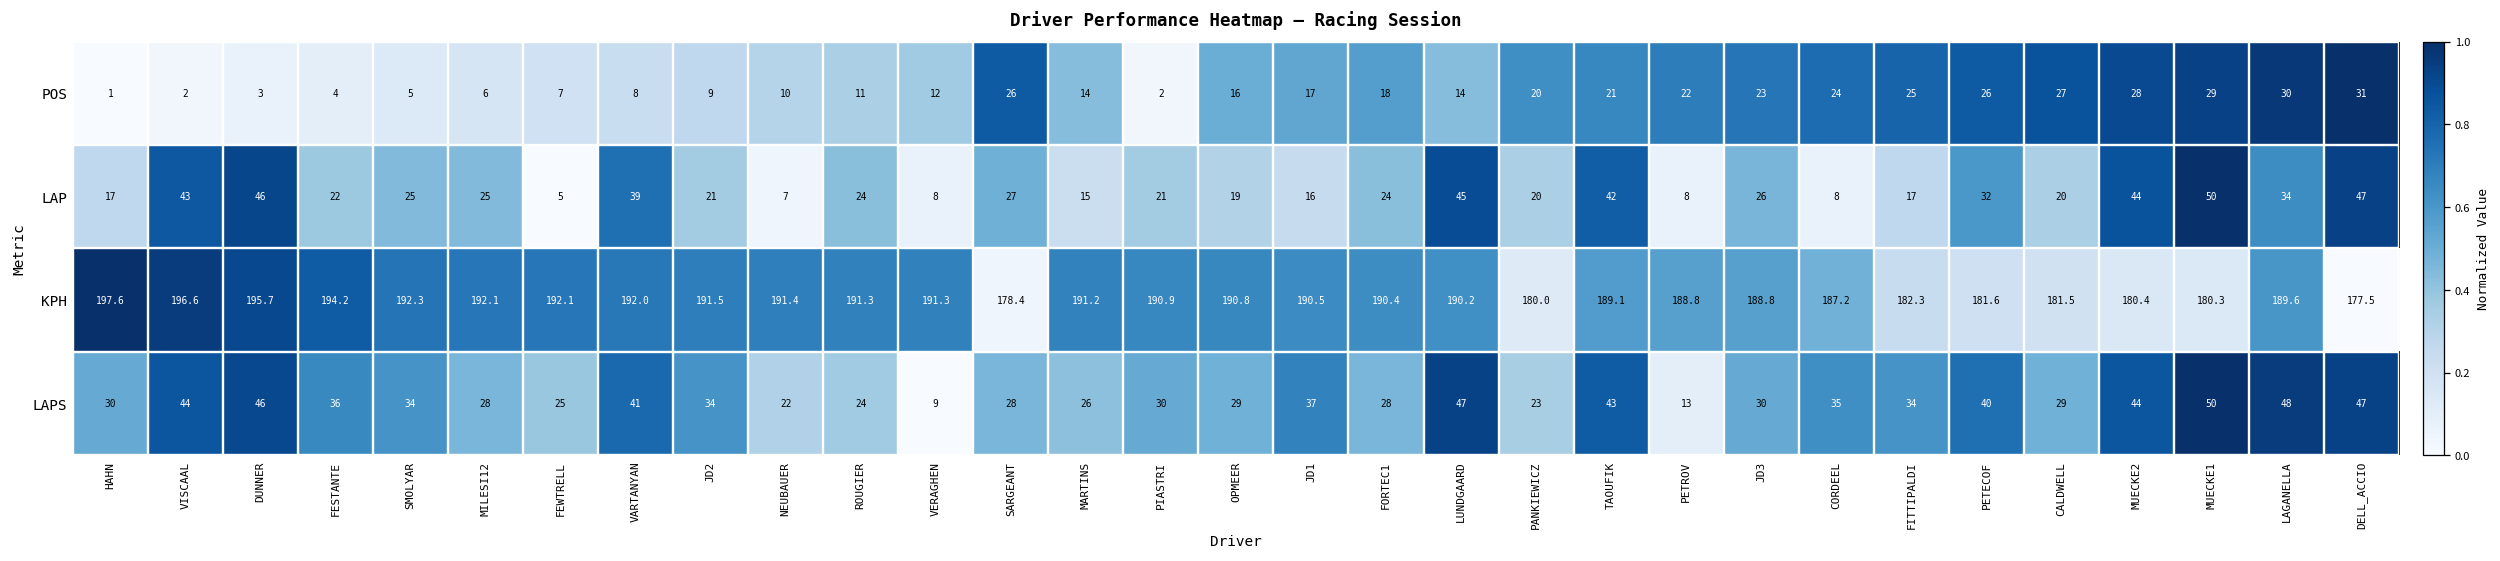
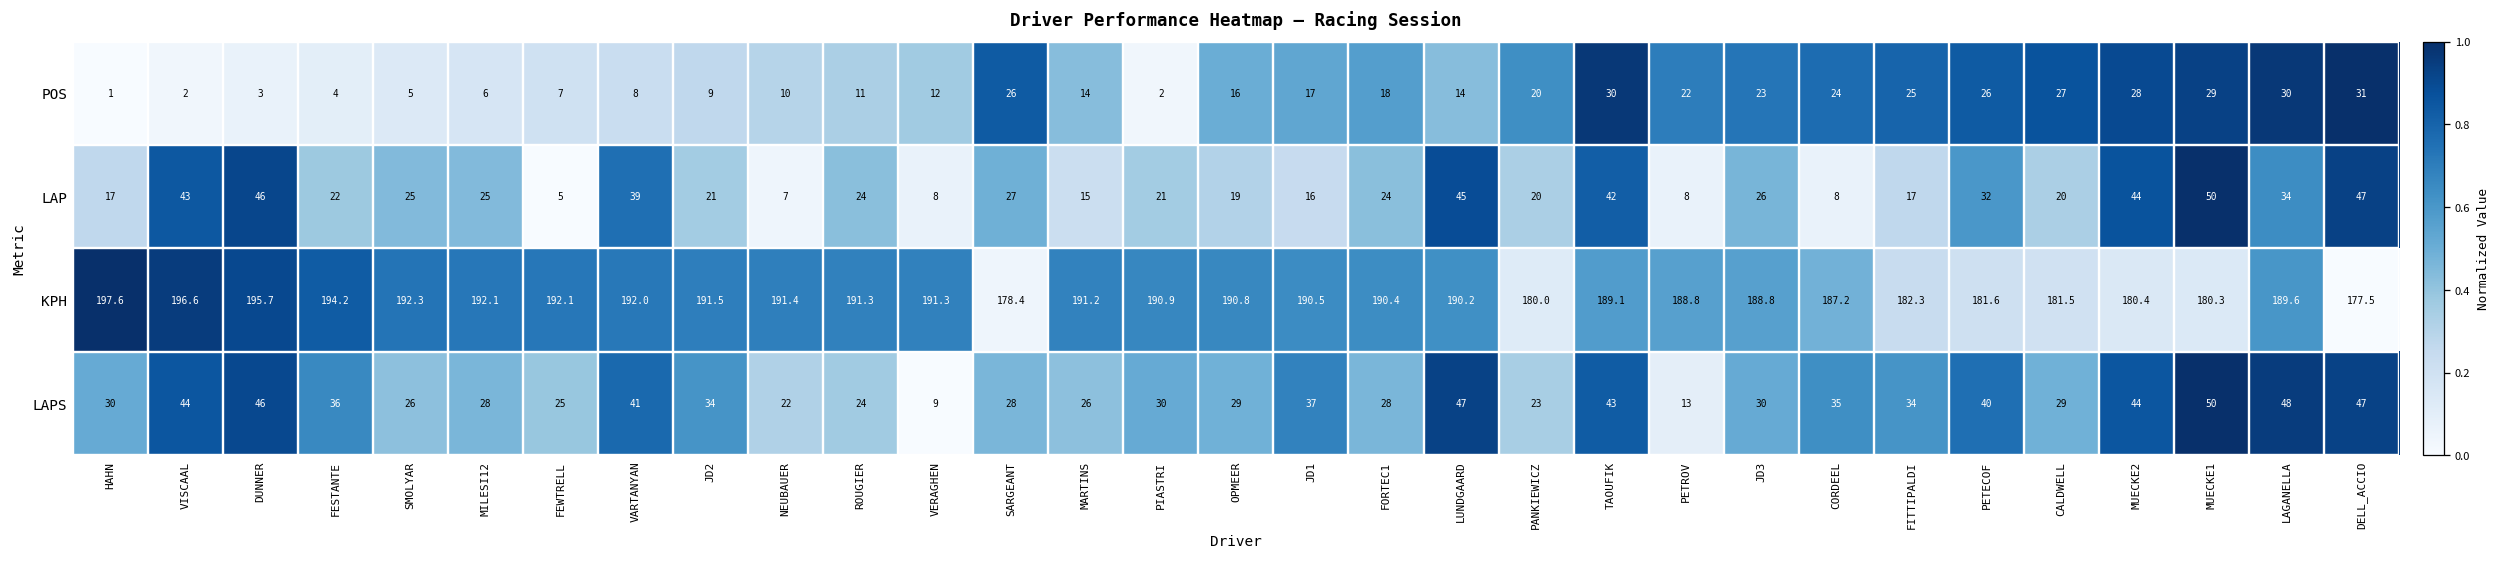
  {
    "POS": {
      "HAHN": 1,
      "VISCAAL": 2,
      "DUNNER": 3,
      "FESTANTE": 4,
      "SMOLYAR": 5,
      "MILESI12": 6,
      "FEWTRELL": 7,
      "VARTANYAN": 8,
      "JD2": 9,
      "NEUBAUER": 10,
      "ROUGIER": 11,
      "VERAGHEN": 12,
      "SARGEANT": 26,
      "MARTINS": 14,
      "PIASTRI": 2,
      "OPMEER": 16,
      "JD1": 17,
      "FORTEC1": 18,
      "LUNDGAARD": 14,
      "PANKIEWICZ": 20,
-     "TAOUFIK": 21,
+     "TAOUFIK": 30,
      "PETROV": 22,
      "JD3": 23,
      "CORDEEL": 24,
      "FITTIPALDI": 25,
      "PETECOF": 26,
      "CALDWELL": 27,
      "MUECKE2": 28,
      "MUECKE1": 29,
      "LAGANELLA": 30,
      "DELL_ACCIO": 31
    },
    "LAP": {
      "HAHN": 17,
      "VISCAAL": 43,
      "DUNNER": 46,
      "FESTANTE": 22,
      "SMOLYAR": 25,
      "MILESI12": 25,
      "FEWTRELL": 5,
      "VARTANYAN": 39,
      "JD2": 21,
      "NEUBAUER": 7,
      "ROUGIER": 24,
      "VERAGHEN": 8,
      "SARGEANT": 27,
      "MARTINS": 15,
      "PIASTRI": 21,
      "OPMEER": 19,
      "JD1": 16,
      "FORTEC1": 24,
      "LUNDGAARD": 45,
      "PANKIEWICZ": 20,
      "TAOUFIK": 42,
      "PETROV": 8,
      "JD3": 26,
      "CORDEEL": 8,
      "FITTIPALDI": 17,
      "PETECOF": 32,
      "CALDWELL": 20,
      "MUECKE2": 44,
      "MUECKE1": 50,
      "LAGANELLA": 34,
      "DELL_ACCIO": 47
    },
    "KPH": {
      "HAHN": 197.6,
      "VISCAAL": 196.6,
      "DUNNER": 195.7,
      "FESTANTE": 194.2,
      "SMOLYAR": 192.3,
      "MILESI12": 192.1,
      "FEWTRELL": 192.1,
      "VARTANYAN": 192.0,
      "JD2": 191.5,
      "NEUBAUER": 191.4,
      "ROUGIER": 191.3,
      "VERAGHEN": 191.3,
      "SARGEANT": 178.4,
      "MARTINS": 191.2,
      "PIASTRI": 190.9,
      "OPMEER": 190.8,
      "JD1": 190.5,
      "FORTEC1": 190.4,
      "LUNDGAARD": 190.2,
      "PANKIEWICZ": 180.0,
      "TAOUFIK": 189.1,
      "PETROV": 188.8,
      "JD3": 188.8,
      "CORDEEL": 187.2,
      "FITTIPALDI": 182.3,
      "PETECOF": 181.6,
      "CALDWELL": 181.5,
      "MUECKE2": 180.4,
      "MUECKE1": 180.3,
      "LAGANELLA": 189.6,
      "DELL_ACCIO": 177.5
    },
    "LAPS": {
      "HAHN": 30,
      "VISCAAL": 44,
      "DUNNER": 46,
      "FESTANTE": 36,
-     "SMOLYAR": 34,
+     "SMOLYAR": 26,
      "MILESI12": 28,
      "FEWTRELL": 25,
      "VARTANYAN": 41,
      "JD2": 34,
      "NEUBAUER": 22,
      "ROUGIER": 24,
      "VERAGHEN": 9,
      "SARGEANT": 28,
      "MARTINS": 26,
      "PIASTRI": 30,
      "OPMEER": 29,
      "JD1": 37,
      "FORTEC1": 28,
      "LUNDGAARD": 47,
      "PANKIEWICZ": 23,
      "TAOUFIK": 43,
      "PETROV": 13,
      "JD3": 30,
      "CORDEEL": 35,
      "FITTIPALDI": 34,
      "PETECOF": 40,
      "CALDWELL": 29,
      "MUECKE2": 44,
      "MUECKE1": 50,
      "LAGANELLA": 48,
      "DELL_ACCIO": 47
    }
  }
